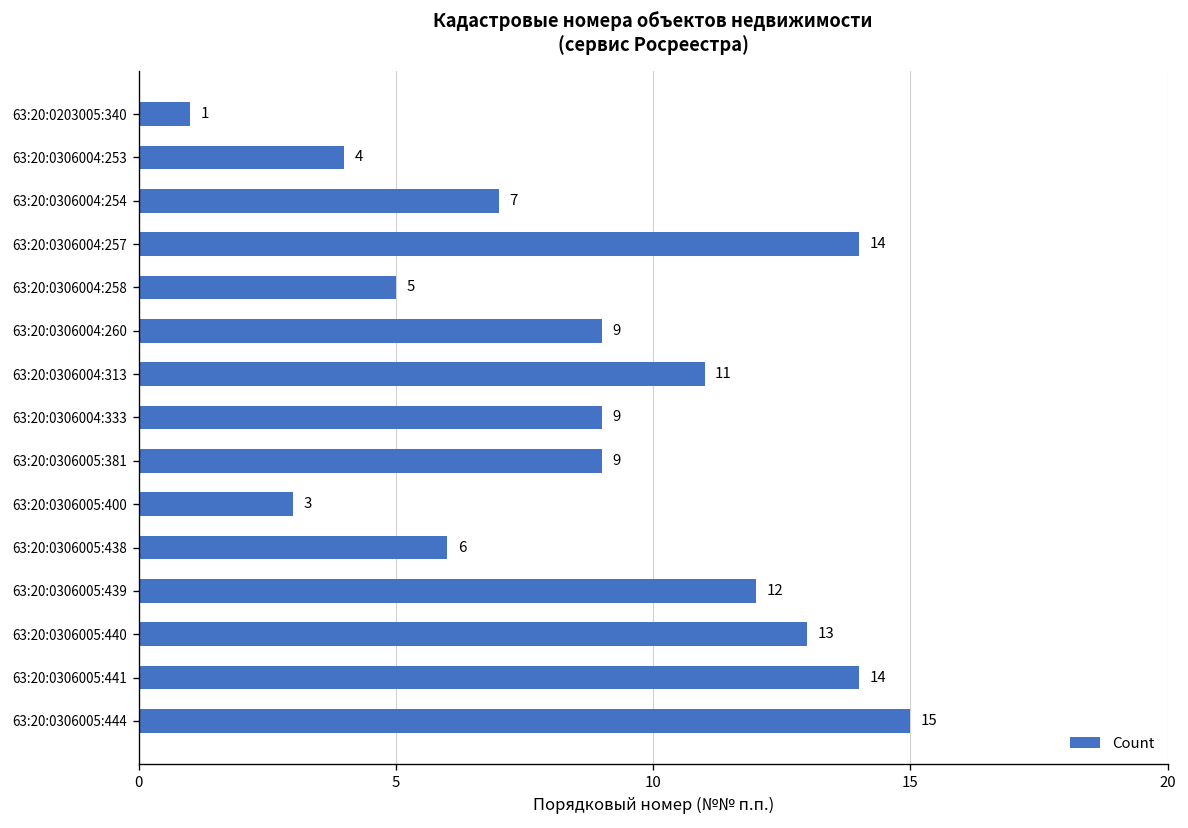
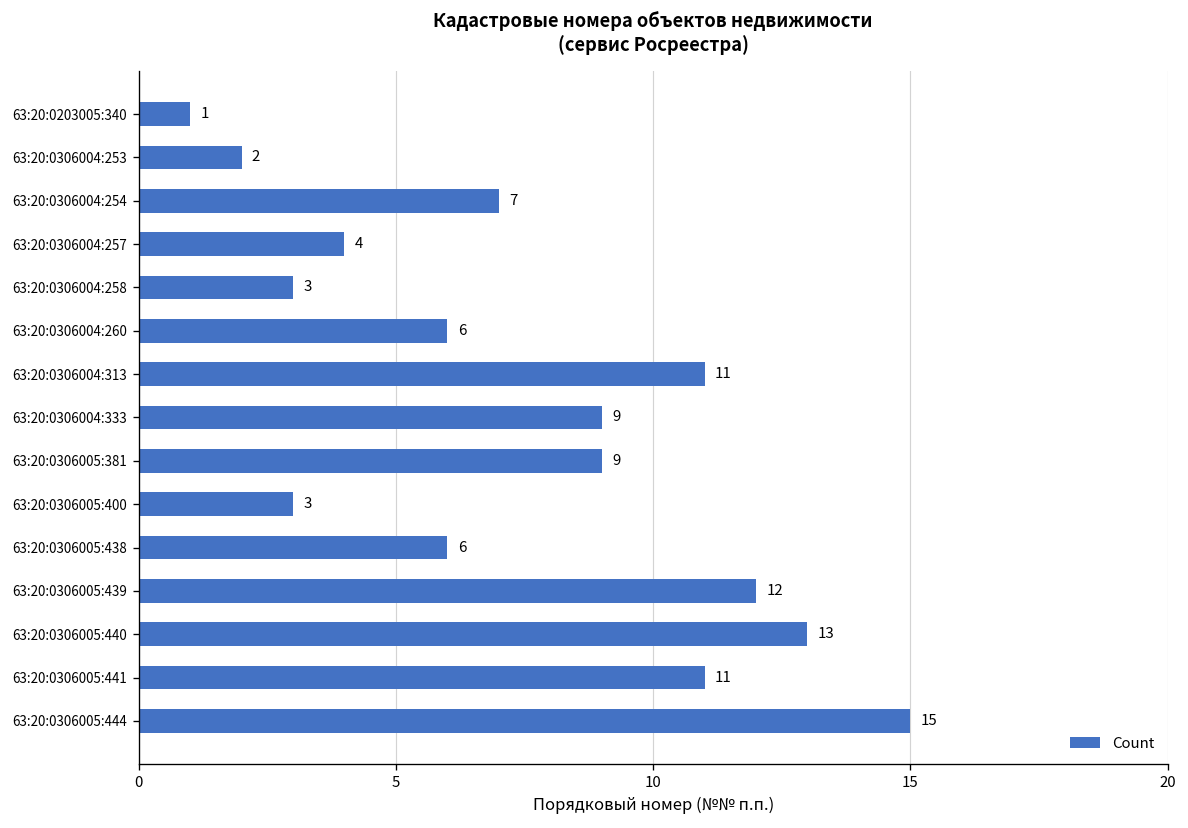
  {
    "63:20:0203005:340": 1,
-   "63:20:0306004:253": 4,
+   "63:20:0306004:253": 2,
    "63:20:0306004:254": 7,
-   "63:20:0306004:257": 14,
-   "63:20:0306004:258": 5,
-   "63:20:0306004:260": 9,
+   "63:20:0306004:257": 4,
+   "63:20:0306004:258": 3,
+   "63:20:0306004:260": 6,
    "63:20:0306004:313": 11,
    "63:20:0306004:333": 9,
    "63:20:0306005:381": 9,
    "63:20:0306005:400": 3,
    "63:20:0306005:438": 6,
    "63:20:0306005:439": 12,
    "63:20:0306005:440": 13,
-   "63:20:0306005:441": 14,
+   "63:20:0306005:441": 11,
    "63:20:0306005:444": 15
  }
